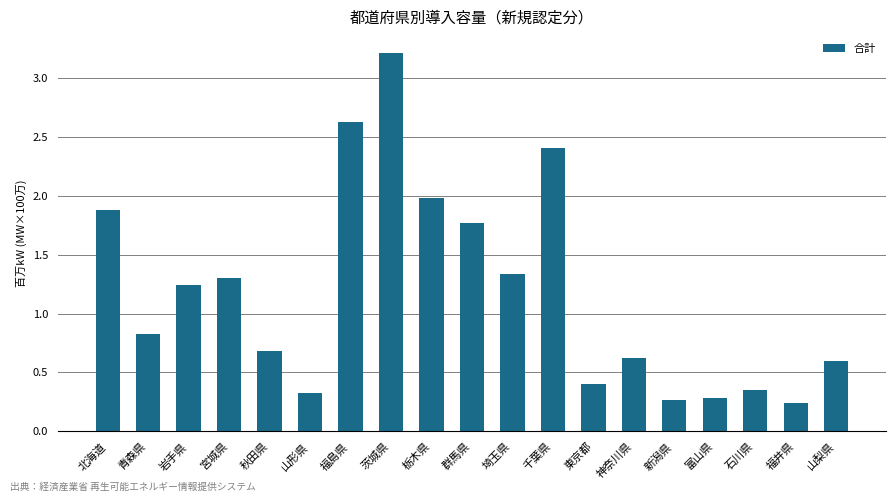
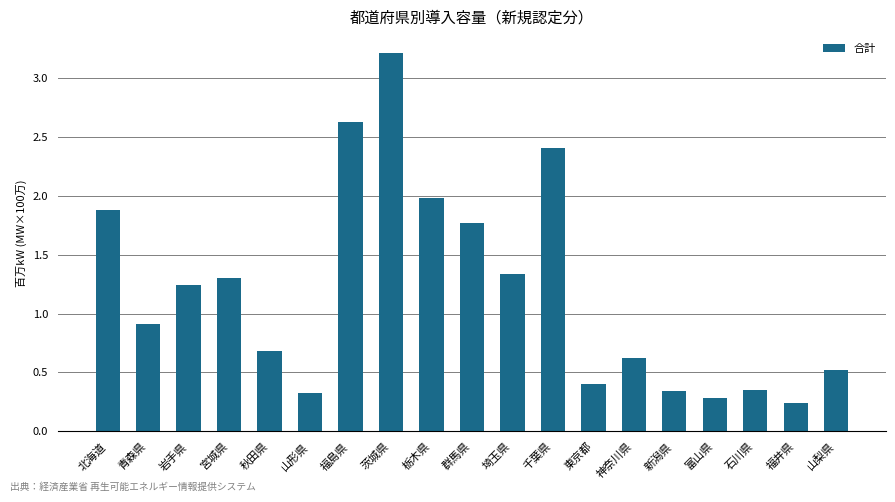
  {
    "北海道": 1.88,
-   "青森県": 0.83,
+   "青森県": 0.91,
    "岩手県": 1.24,
    "宮城県": 1.30,
    "秋田県": 0.69,
    "山形県": 0.33,
    "福島県": 2.62,
    "茨城県": 3.21,
    "栃木県": 1.98,
    "群馬県": 1.77,
    "埼玉県": 1.34,
    "千葉県": 2.41,
    "東京都": 0.40,
    "神奈川県": 0.62,
-   "新潟県": 0.27,
+   "新潟県": 0.34,
    "富山県": 0.28,
    "石川県": 0.35,
    "福井県": 0.24,
-   "山梨県": 0.60
+   "山梨県": 0.52
  }
